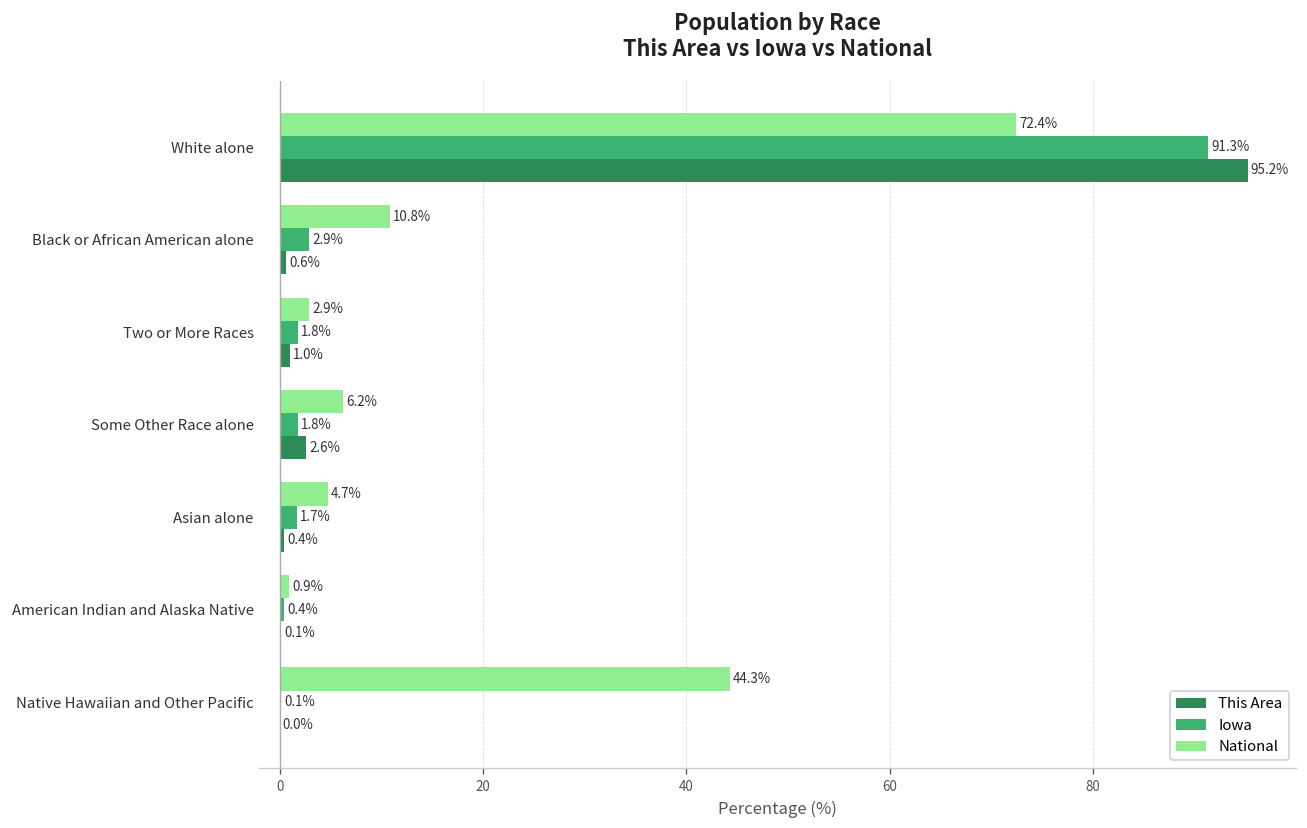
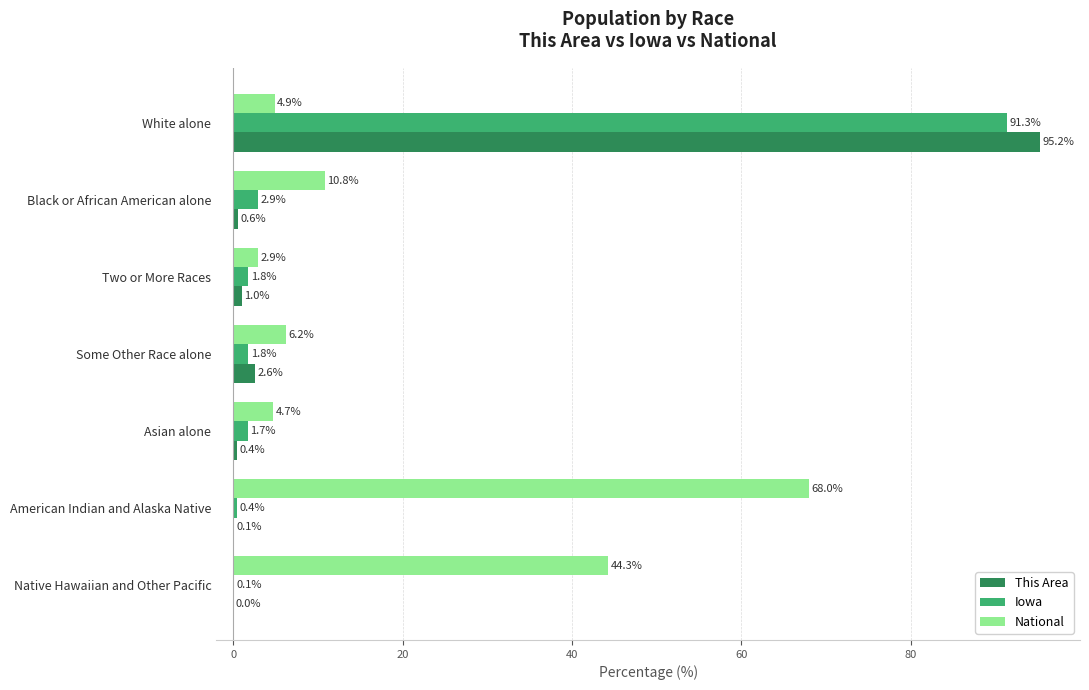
  {
    "National": {
-     "White alone": "72.4%",
+     "White alone": "4.9%",
      "Black or African American alone": "10.8%",
      "Two or More Races": "2.9%",
      "Some Other Race alone": "6.2%",
      "Asian alone": "4.7%",
-     "American Indian and Alaska Native": "0.9%",
+     "American Indian and Alaska Native": "68.0%",
      "Native Hawaiian and Other Pacific": "44.3%"
    }
  }
